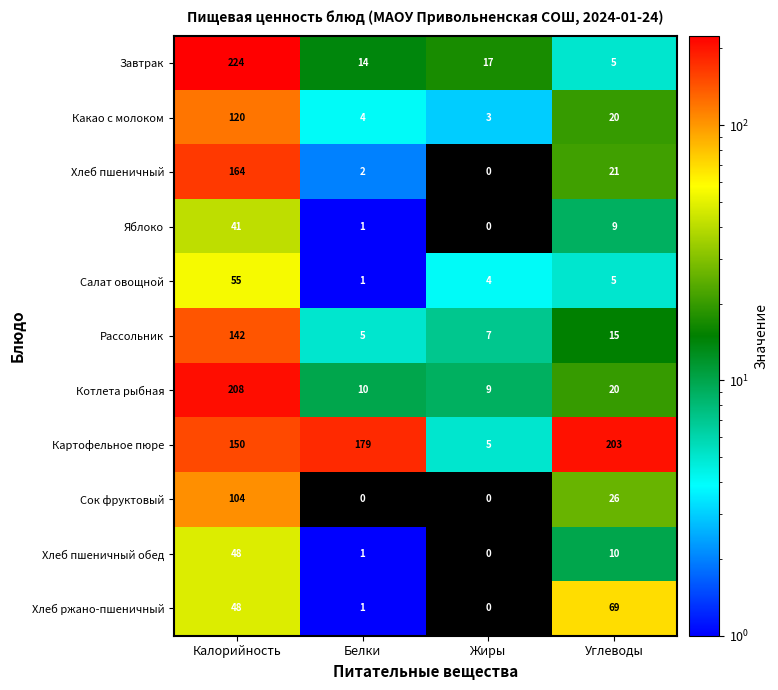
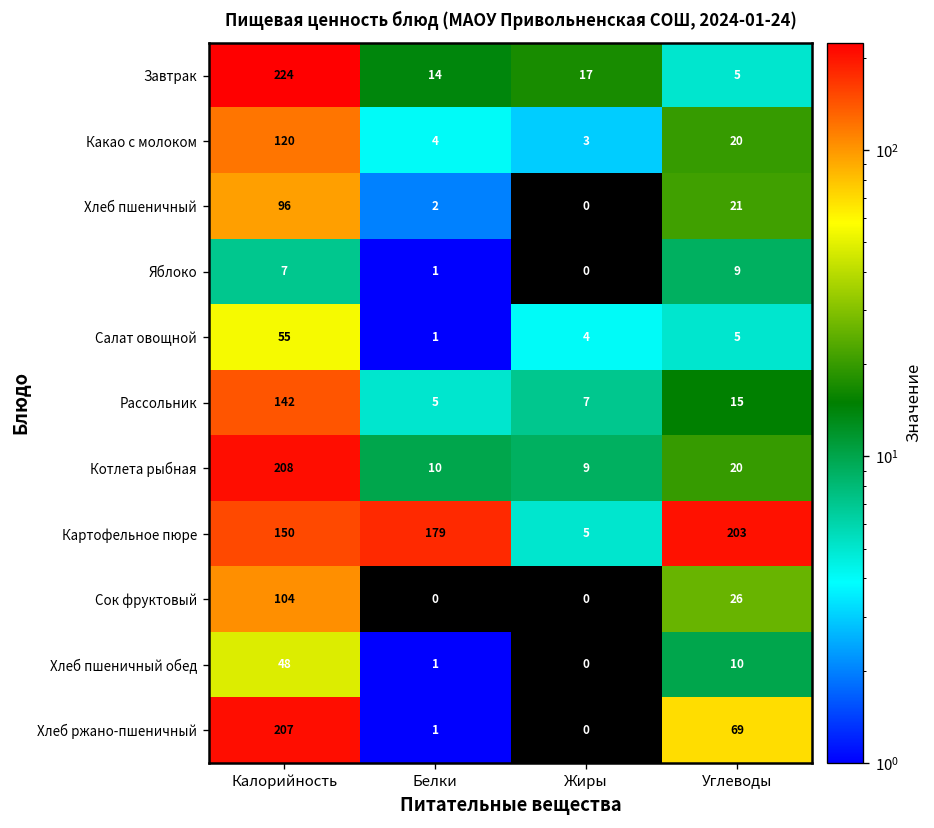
  {
    "Завтрак": {
      "Калорийность": 224,
      "Белки": 14,
      "Жиры": 17,
      "Углеводы": 5
    },
    "Какао с молоком": {
      "Калорийность": 120,
      "Белки": 4,
      "Жиры": 3,
      "Углеводы": 20
    },
    "Хлеб пшеничный": {
-     "Калорийность": 164,
+     "Калорийность": 96,
      "Белки": 2,
      "Жиры": 0,
      "Углеводы": 21
    },
    "Яблоко": {
-     "Калорийность": 41,
+     "Калорийность": 7,
      "Белки": 1,
      "Жиры": 0,
      "Углеводы": 9
    },
    "Салат овощной": {
      "Калорийность": 55,
      "Белки": 1,
      "Жиры": 4,
      "Углеводы": 5
    },
    "Рассольник": {
      "Калорийность": 142,
      "Белки": 5,
      "Жиры": 7,
      "Углеводы": 15
    },
    "Котлета рыбная": {
      "Калорийность": 208,
      "Белки": 10,
      "Жиры": 9,
      "Углеводы": 20
    },
    "Картофельное пюре": {
      "Калорийность": 150,
      "Белки": 179,
      "Жиры": 5,
      "Углеводы": 203
    },
    "Сок фруктовый": {
      "Калорийность": 104,
      "Белки": 0,
      "Жиры": 0,
      "Углеводы": 26
    },
    "Хлеб пшеничный обед": {
      "Калорийность": 48,
      "Белки": 1,
      "Жиры": 0,
      "Углеводы": 10
    },
    "Хлеб ржано-пшеничный": {
-     "Калорийность": 48,
+     "Калорийность": 207,
      "Белки": 1,
      "Жиры": 0,
      "Углеводы": 69
    }
  }
